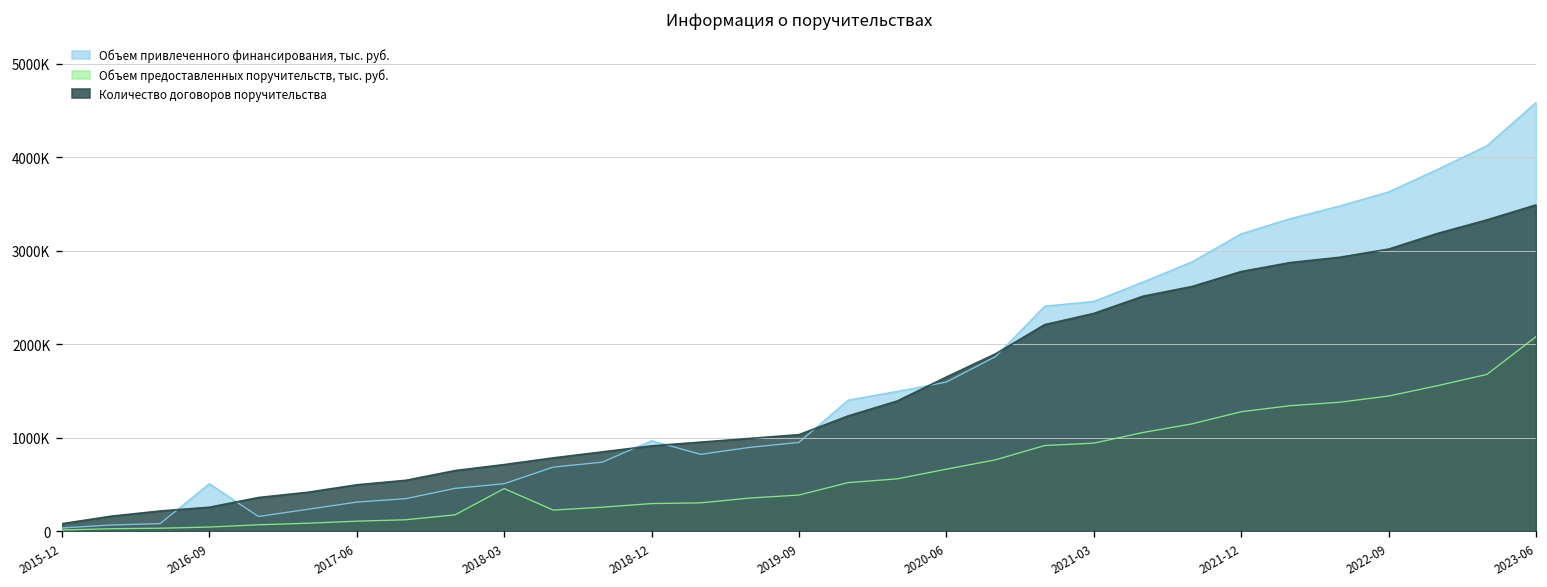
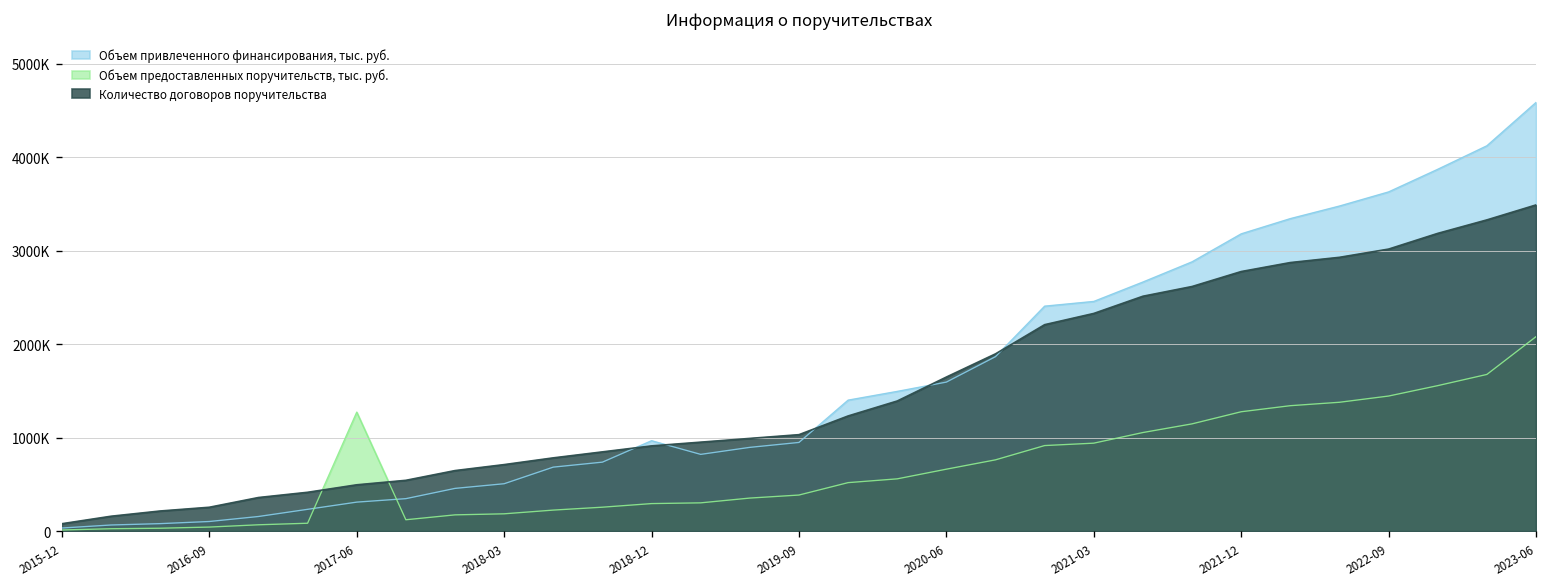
  {
    "Объем привлеченного финансирования, тыс. руб.": {
-     "2016-09": 500000,
+     "2016-09": 100000,
      "2017-06": 300000,
      "2018-03": 500000,
      "2018-12": 1000000,
      "2019-09": 900000,
      "2020-06": 1600000,
      "2021-03": 2500000,
      "2021-12": 3200000,
      "2022-09": 3600000,
      "2023-06": 4600000
    },
    "Объем предоставленных поручительств, тыс. руб.": {
      "2016-09": 0,
-     "2017-06": 100000,
-     "2018-03": 500000,
+     "2017-06": 1300000,
+     "2018-03": 200000,
      "2018-12": 300000,
      "2019-09": 400000,
      "2020-06": 700000,
      "2021-03": 900000,
      "2021-12": 1300000,
      "2022-09": 1400000,
      "2023-06": 2100000
    },
    "Количество договоров поручительства": {
      "2015-12": 100000,
      "2016-09": 300000,
      "2017-06": 500000,
      "2018-03": 700000,
      "2018-12": 900000,
      "2019-09": 1000000,
      "2020-06": 1600000,
      "2021-03": 2300000,
      "2021-12": 2800000,
      "2022-09": 3000000,
      "2023-06": 3500000
    }
  }
